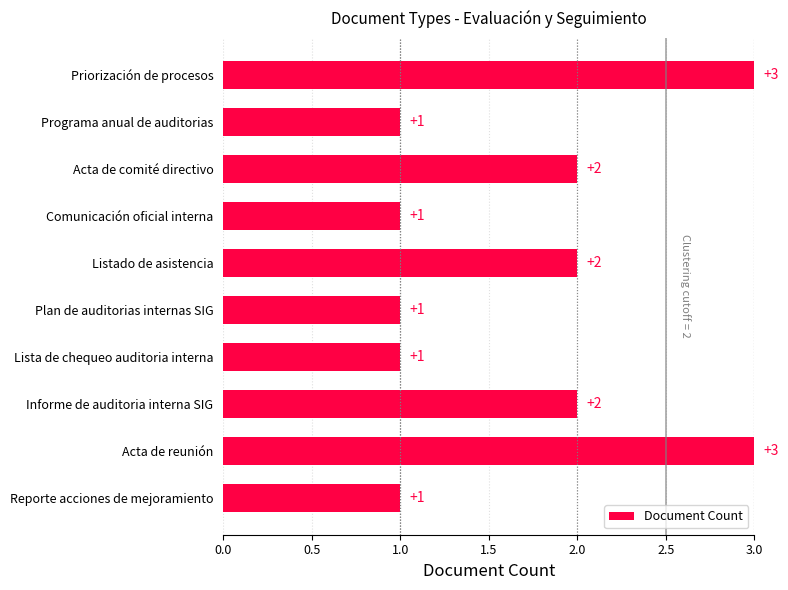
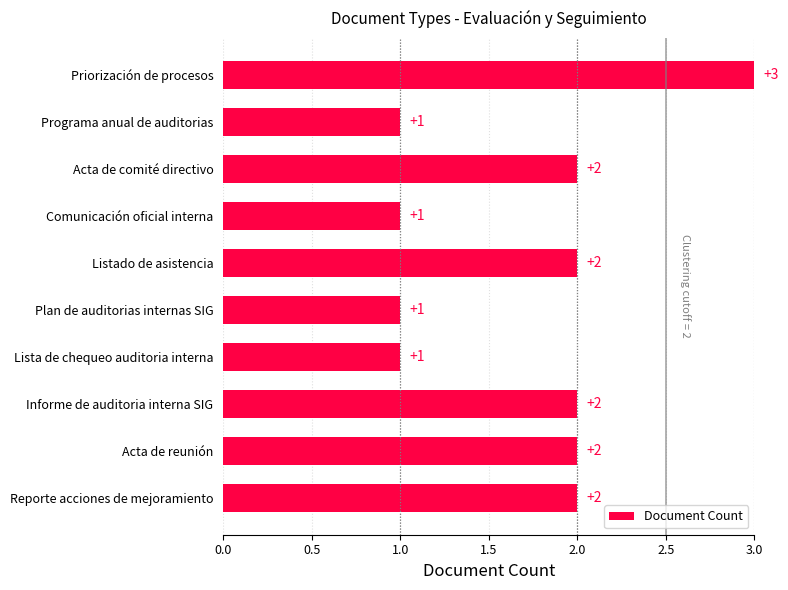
  {
    "Priorización de procesos": "+3",
    "Programa anual de auditorias": "+1",
    "Acta de comité directivo": "+2",
    "Comunicación oficial interna": "+1",
    "Listado de asistencia": "+2",
    "Plan de auditorias internas SIG": "+1",
    "Lista de chequeo auditoria interna": "+1",
    "Informe de auditoria interna SIG": "+2",
-   "Acta de reunión": "+3",
-   "Reporte acciones de mejoramiento": "+1"
+   "Acta de reunión": "+2",
+   "Reporte acciones de mejoramiento": "+2"
  }
